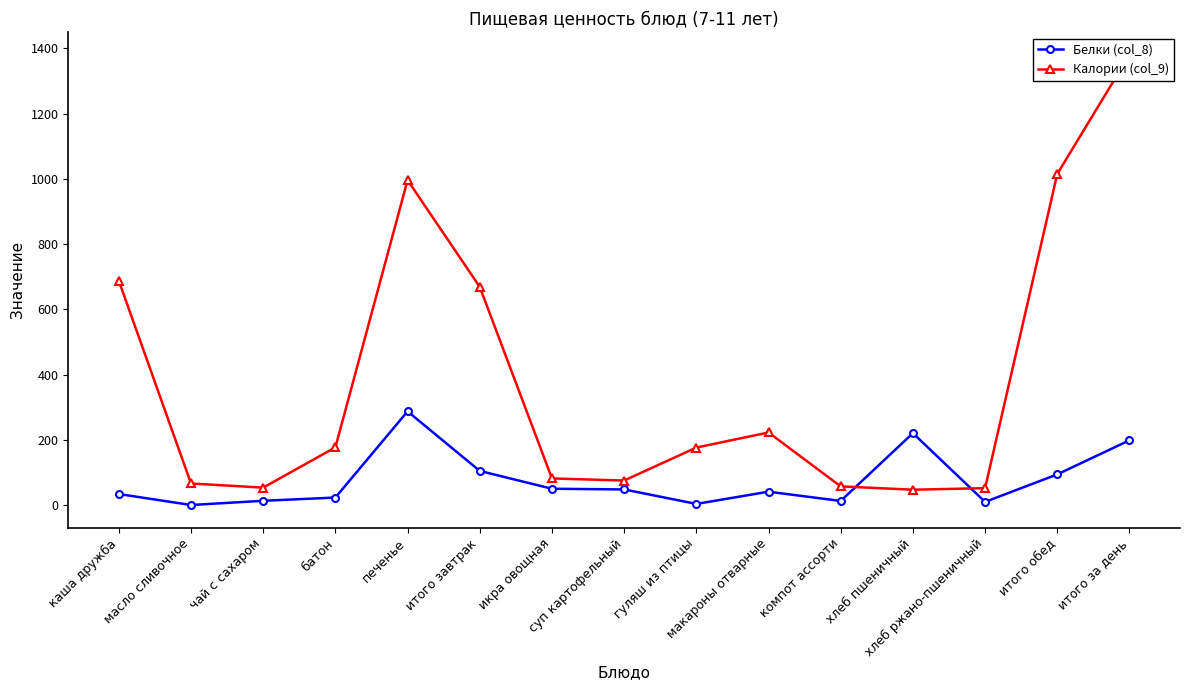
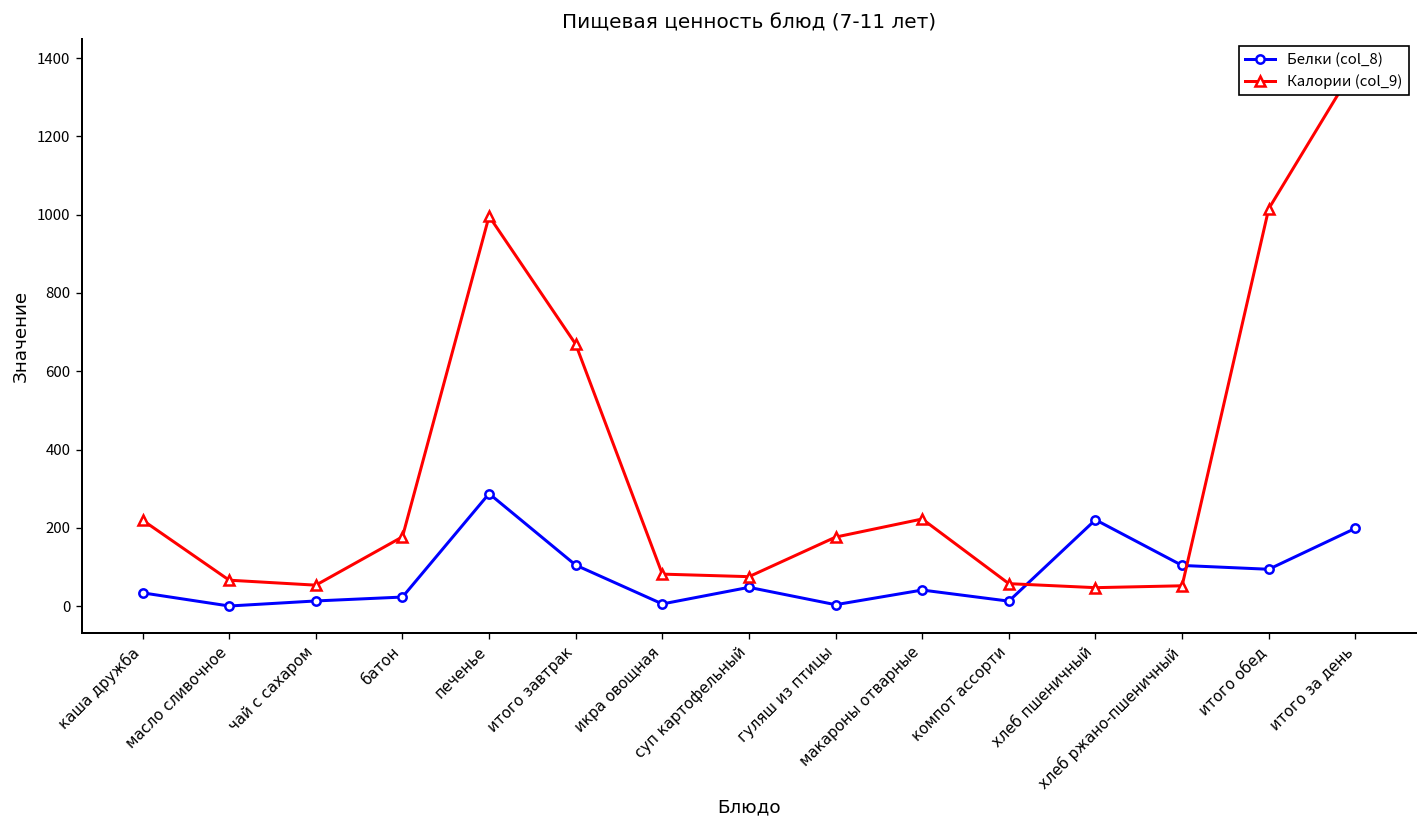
  {
    "Белки (col_8)": {
      "каша дружба": 30,
      "масло сливочное": 0,
      "чай с сахаром": 10,
      "батон": 20,
      "печенье": 290,
      "итого завтрак": 100,
-     "икра овощная": 50,
+     "икра овощная": 10,
      "суп картофельный": 50,
      "гуляш из птицы": 0,
      "макароны отварные": 40,
      "компот ассорти": 10,
      "хлеб пшеничный": 220,
-     "хлеб ржано-пшеничный": 10,
+     "хлеб ржано-пшеничный": 100,
      "итого обед": 90,
      "итого за день": 200
    },
    "Калории (col_9)": {
-     "каша дружба": 690,
+     "каша дружба": 220,
      "масло сливочное": 70,
      "чай с сахаром": 50,
      "батон": 180,
      "печенье": 1000,
      "итого завтрак": 670,
      "икра овощная": 80,
      "суп картофельный": 80,
      "гуляш из птицы": 180,
      "макароны отварные": 220,
      "компот ассорти": 60,
      "хлеб пшеничный": 50,
      "хлеб ржано-пшеничный": 50,
      "итого обед": 1020
    }
  }
